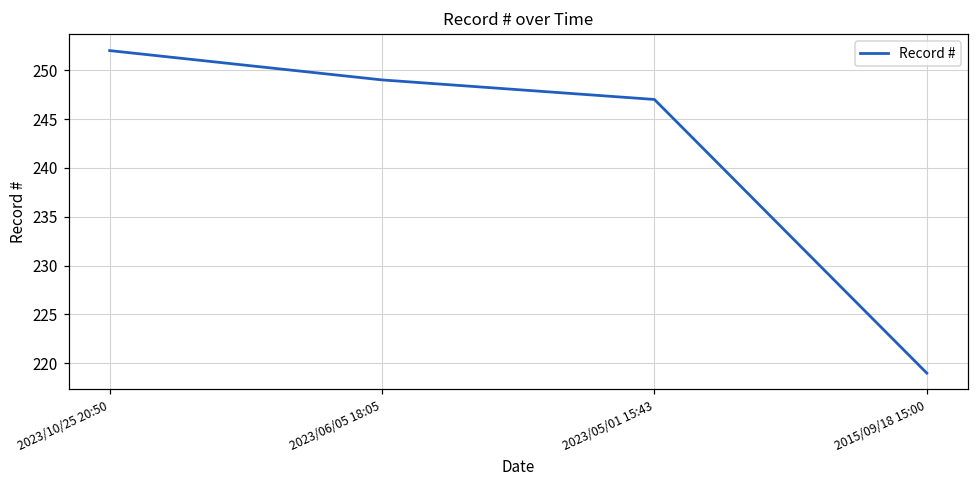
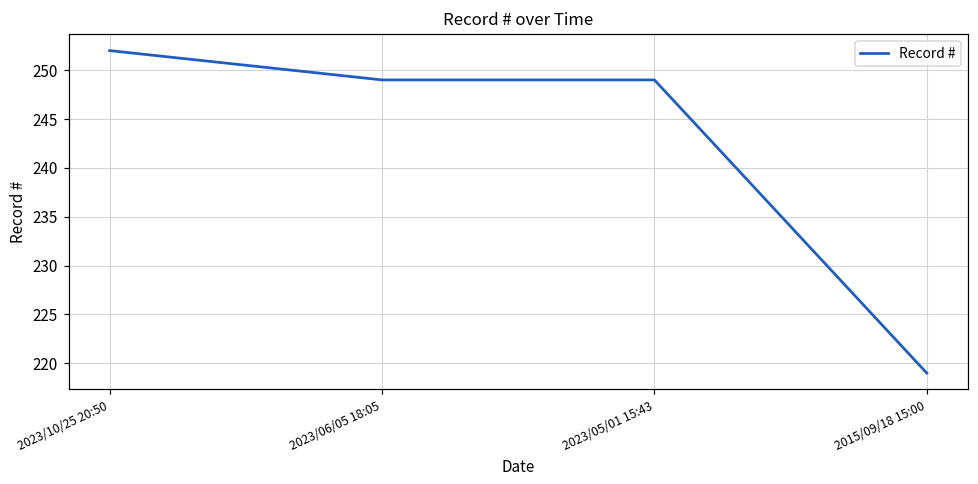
  {
    "2023/10/25 20:50": 252,
    "2023/06/05 18:05": 249,
-   "2023/05/01 15:43": 247,
+   "2023/05/01 15:43": 249,
    "2015/09/18 15:00": 219
  }
